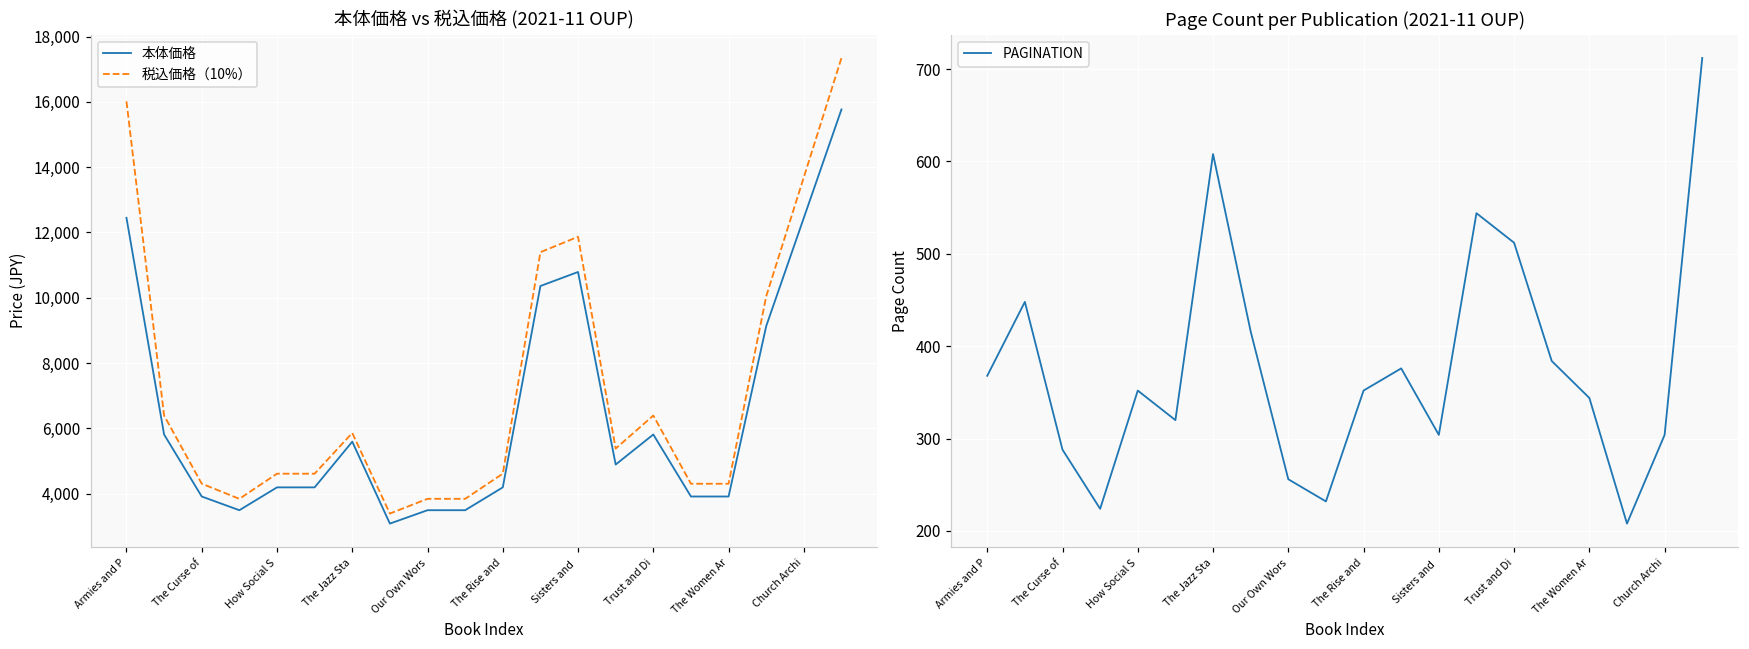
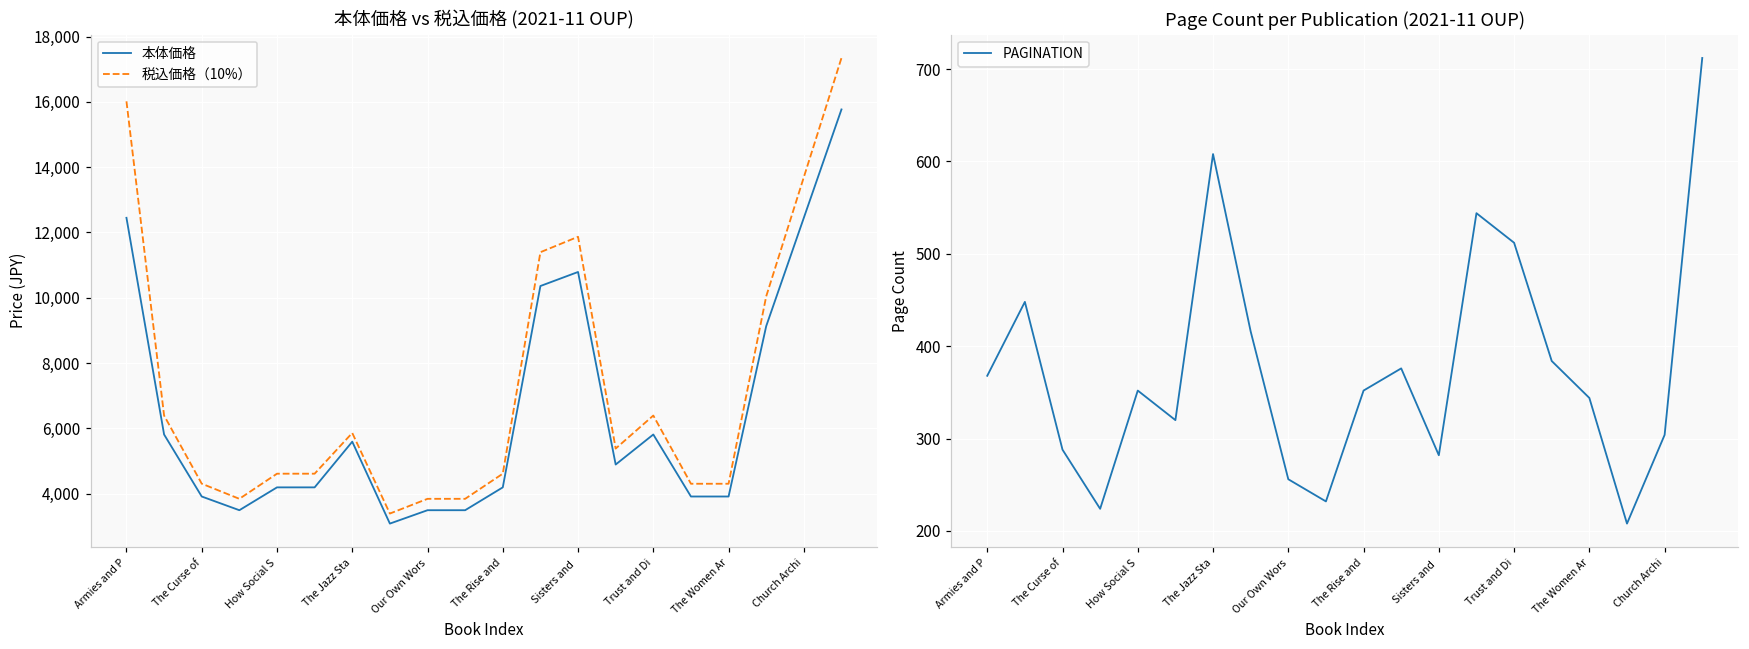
  {
    "本体価格 vs 税込価格 (2021-11 OUP)": {
      "本体価格": {
        "Armies and P": "12,500",
        "The Curse of": "3,900",
        "How Social S": "4,200",
        "The Jazz Sta": "5,600",
        "Our Own Wors": "3,500",
        "The Rise and": "4,200",
        "Sisters and": "10,800",
        "Trust and Di": "5,800",
        "The Women Ar": "3,900",
        "Church Archi": "12,500"
      },
      "税込価格（10%）": {
        "Armies and P": "16,000",
        "The Curse of": "4,300",
        "How Social S": "4,600",
        "The Jazz Sta": "5,900",
        "Our Own Wors": "3,800",
        "The Rise and": "4,600",
        "Sisters and": "11,900",
        "Trust and Di": "6,400",
        "The Women Ar": "4,300",
        "Church Archi": "13,700"
      }
    },
    "Page Count per Publication (2021-11 OUP)": {
      "Armies and P": "370",
      "The Curse of": "290",
      "How Social S": "350",
      "The Jazz Sta": "610",
      "Our Own Wors": "260",
      "The Rise and": "350",
-     "Sisters and": "300",
+     "Sisters and": "280",
      "Trust and Di": "510",
      "The Women Ar": "340",
      "Church Archi": "300"
    }
  }
